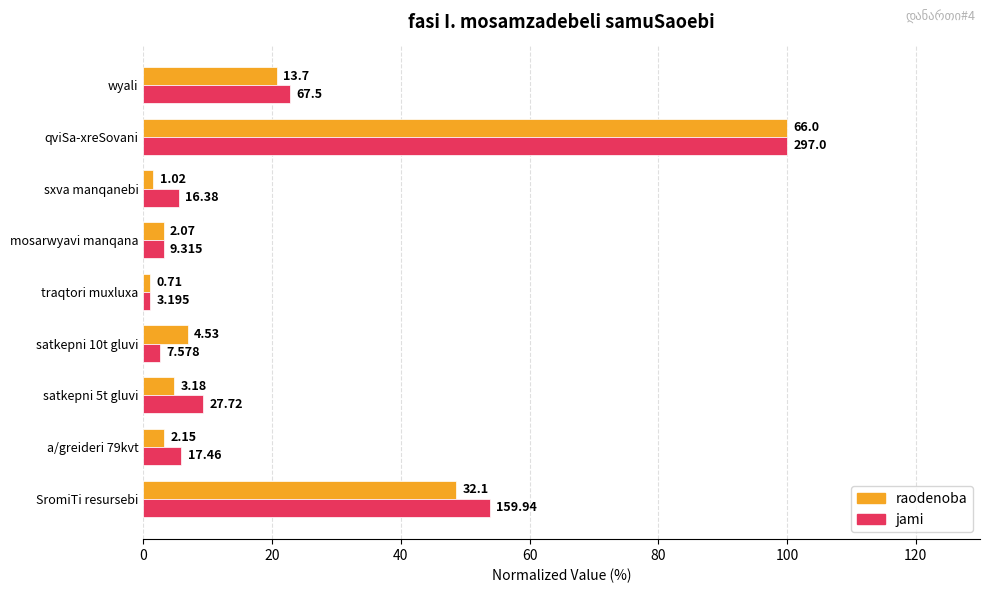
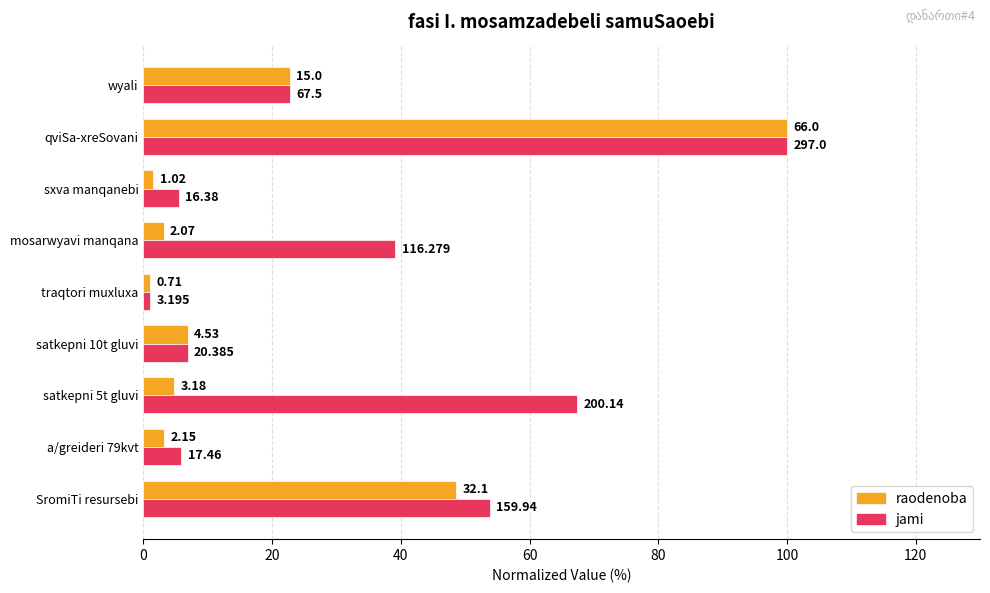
  {
    "raodenoba": {
-     "wyali": 13.7
+     "wyali": 15.0
    },
    "jami": {
-     "mosarwyavi manqana": 9.315,
-     "satkepni 10t gluvi": 7.578,
-     "satkepni 5t gluvi": 27.72
+     "mosarwyavi manqana": 116.279,
+     "satkepni 10t gluvi": 20.385,
+     "satkepni 5t gluvi": 200.14
    }
  }
